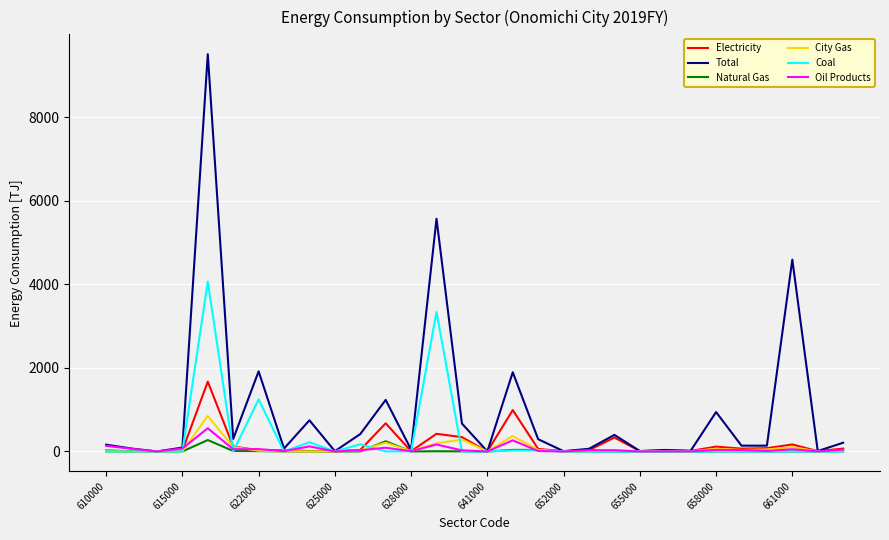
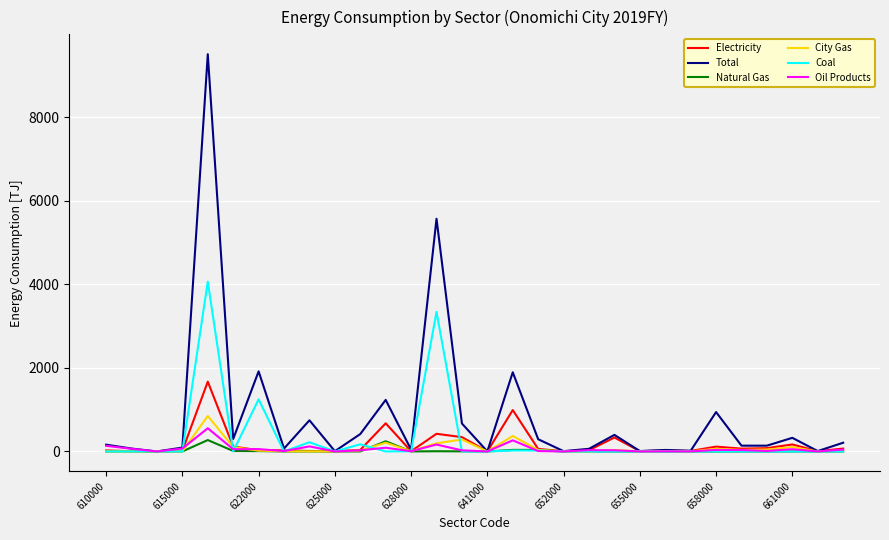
  {
    "Electricity": {
      "661000": 200
    },
    "Total": {
      "622000": 1900,
      "658000": 900,
-     "661000": 4600
+     "661000": 300
    },
    "Coal": {
      "622000": 1200
    }
  }
